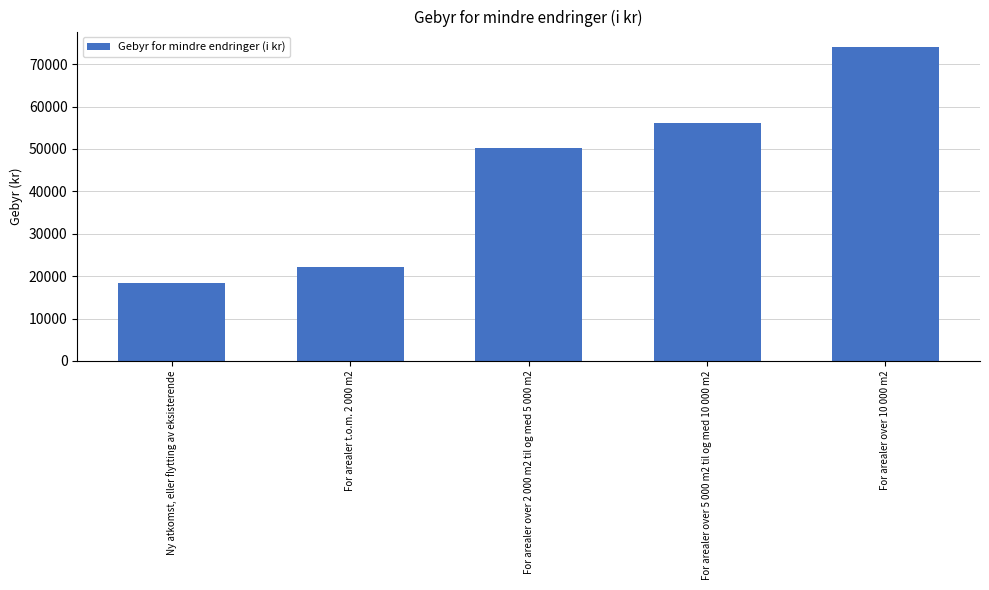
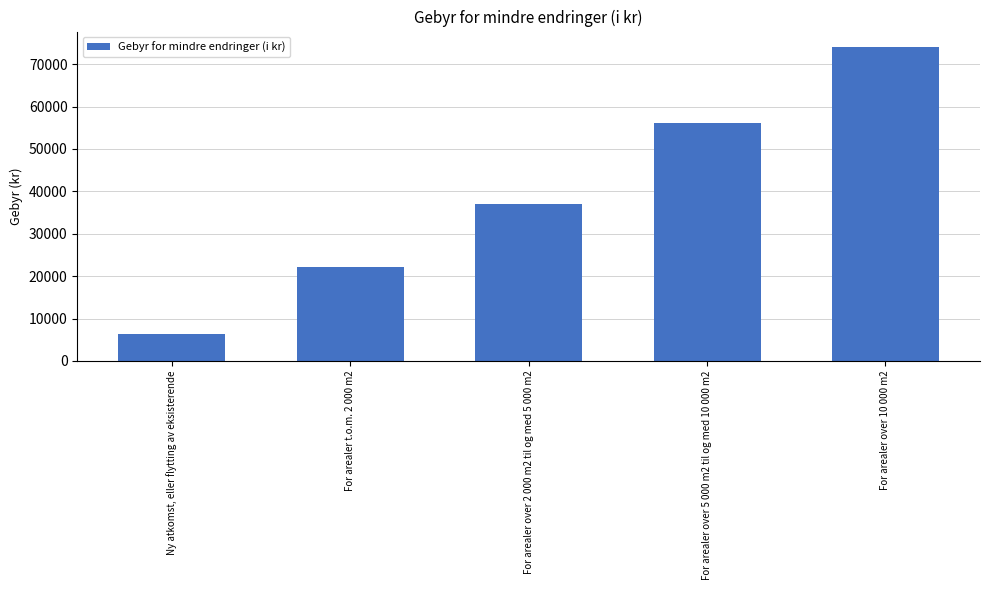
  {
-   "Ny atkomst, eller flytting av eksisterende": 18000,
+   "Ny atkomst, eller flytting av eksisterende": 6000,
    "For arealer t.o.m. 2 000 m2": 22000,
-   "For arealer over 2 000 m2 til og med 5 000 m2": 50000,
+   "For arealer over 2 000 m2 til og med 5 000 m2": 37000,
    "For arealer over 5 000 m2 til og med 10 000 m2": 56000,
    "For arealer over 10 000 m2": 74000
  }
